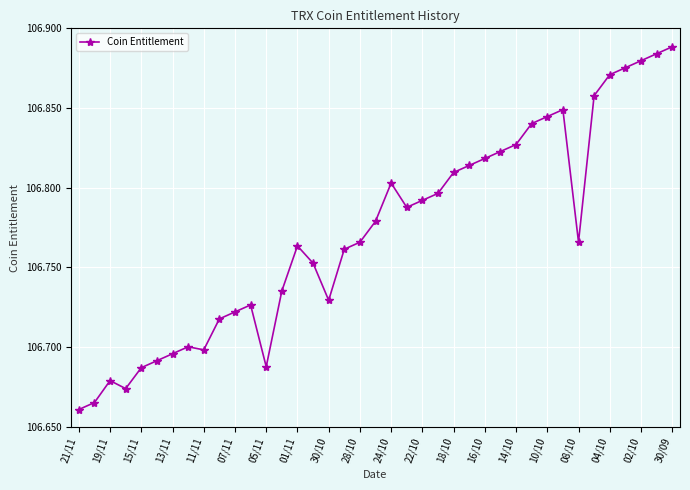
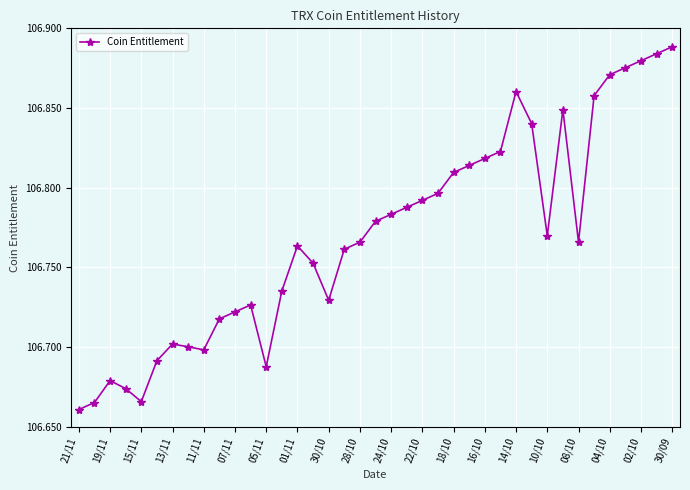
  {
    "21/11": 106.661,
    "19/11": 106.679,
-   "15/11": 106.687,
-   "13/11": 106.696,
+   "15/11": 106.666,
+   "13/11": 106.702,
    "11/11": 106.698,
    "07/11": 106.722,
    "05/11": 106.688,
    "01/11": 106.764,
    "30/10": 106.729,
    "28/10": 106.766,
-   "24/10": 106.803,
+   "24/10": 106.783,
    "22/10": 106.792,
    "18/10": 106.810,
    "16/10": 106.818,
-   "14/10": 106.827,
-   "10/10": 106.845,
+   "14/10": 106.860,
+   "10/10": 106.770,
    "08/10": 106.766,
    "04/10": 106.871,
    "02/10": 106.880,
    "30/09": 106.888
  }
